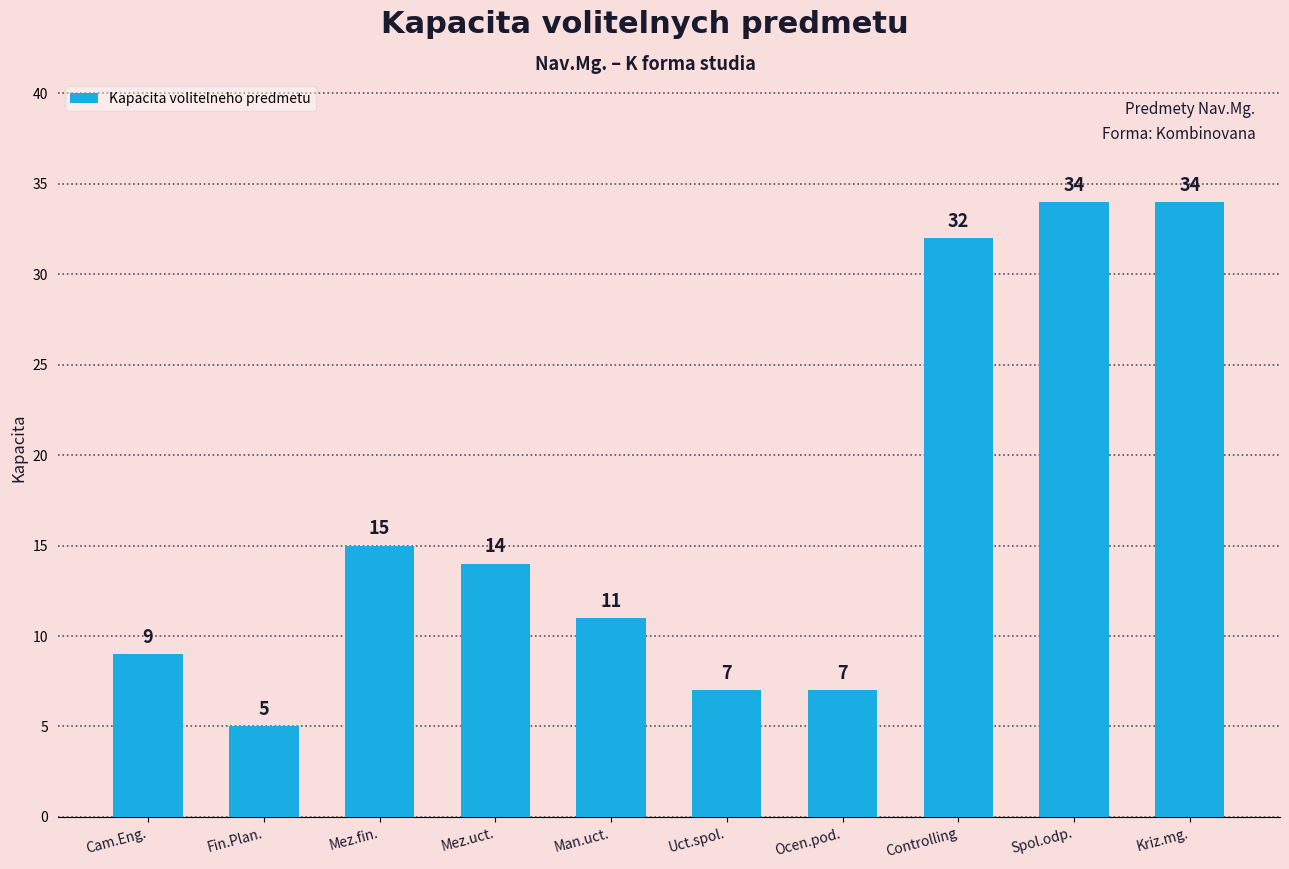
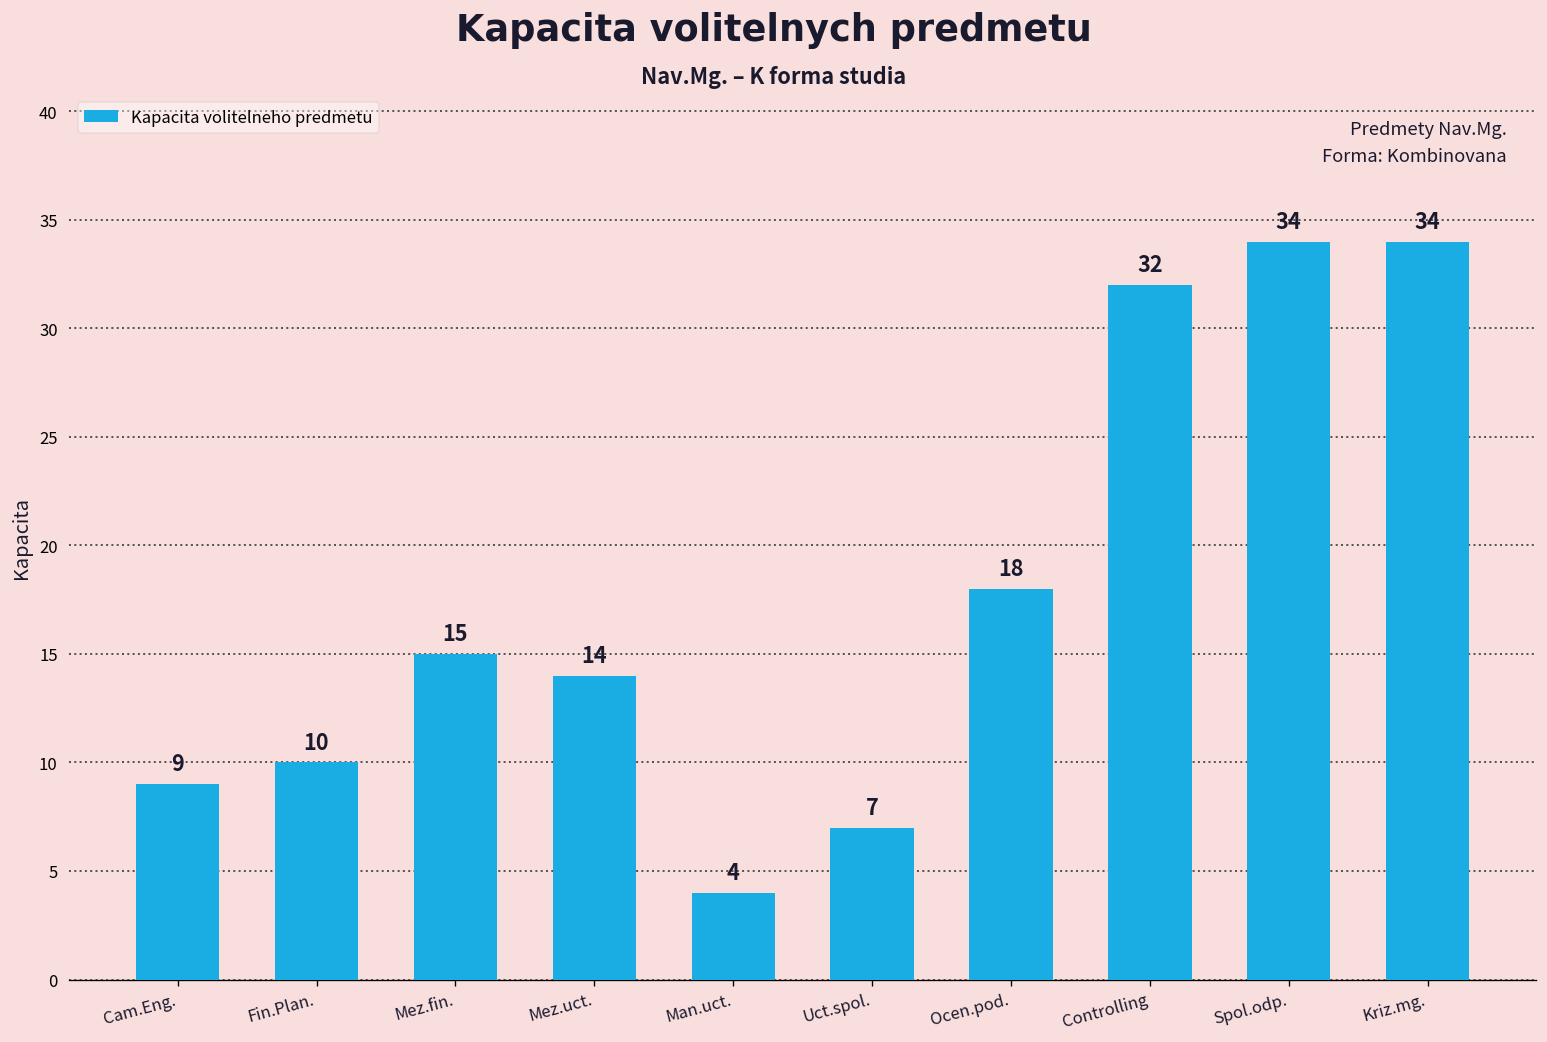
  {
    "Cam.Eng.": 9,
-   "Fin.Plan.": 5,
+   "Fin.Plan.": 10,
    "Mez.fin.": 15,
    "Mez.uct.": 14,
-   "Man.uct.": 11,
+   "Man.uct.": 4,
    "Uct.spol.": 7,
-   "Ocen.pod.": 7,
+   "Ocen.pod.": 18,
    "Controlling": 32,
    "Spol.odp.": 34,
    "Kriz.mg.": 34
  }
